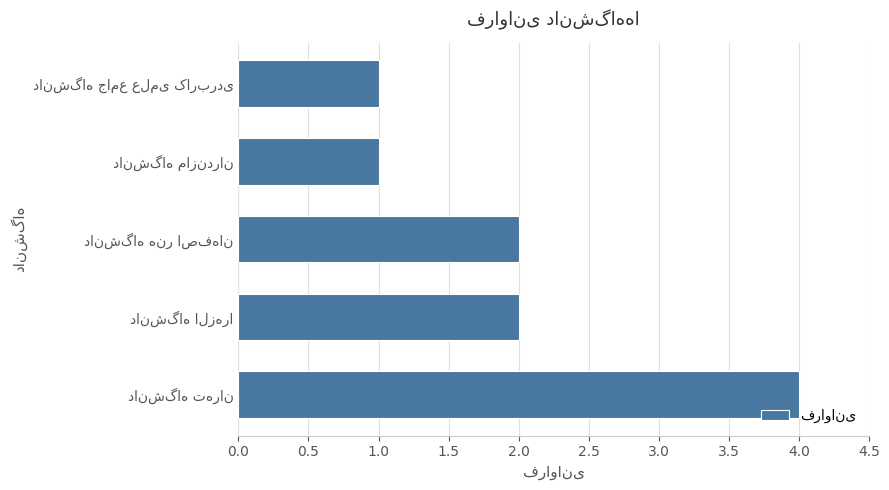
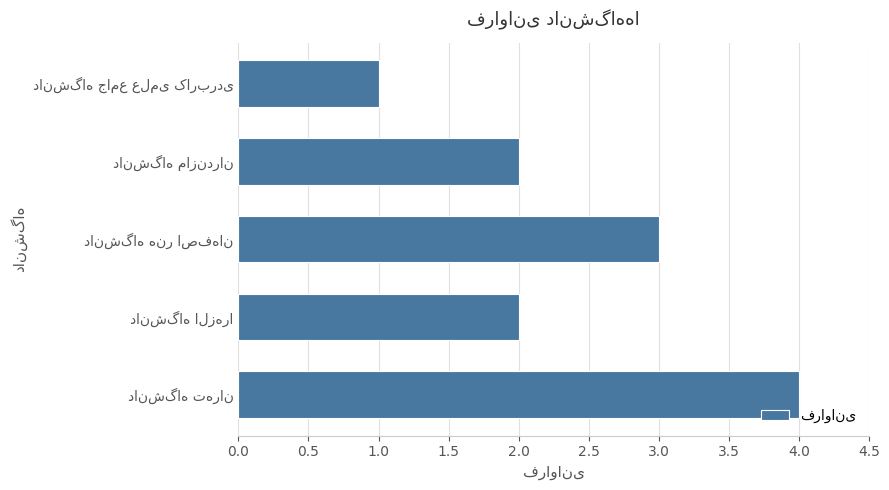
  {
    "دانشگاه جامع علمی کاربردی": 1,
-   "دانشگاه مازندران": 1,
-   "دانشگاه هنر اصفهان": 2,
+   "دانشگاه مازندران": 2,
+   "دانشگاه هنر اصفهان": 3,
    "دانشگاه الزهرا": 2,
    "دانشگاه تهران": 4
  }
